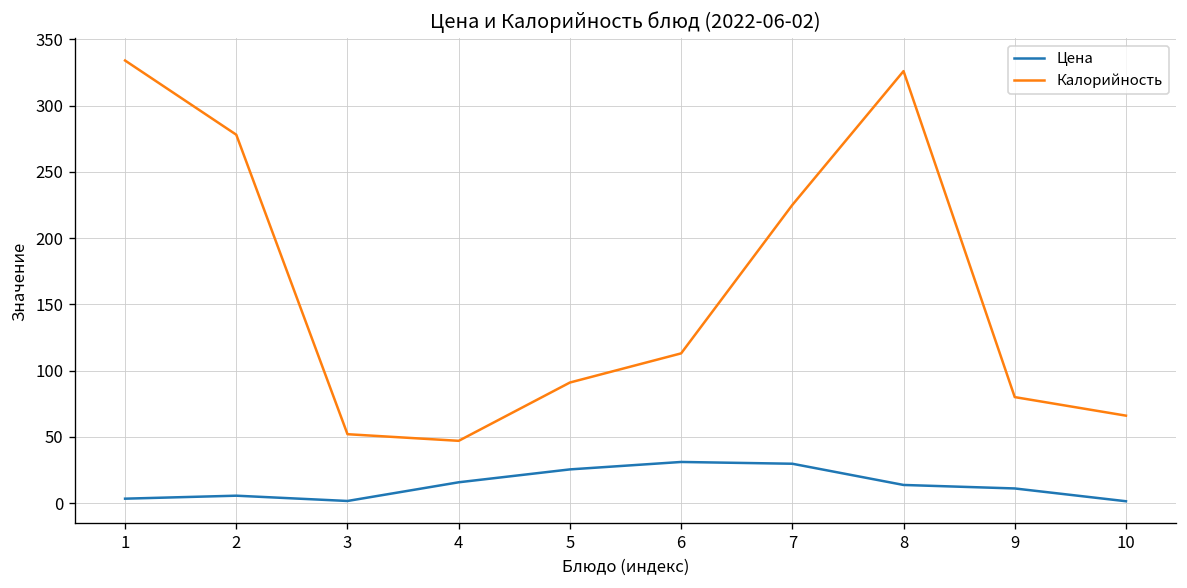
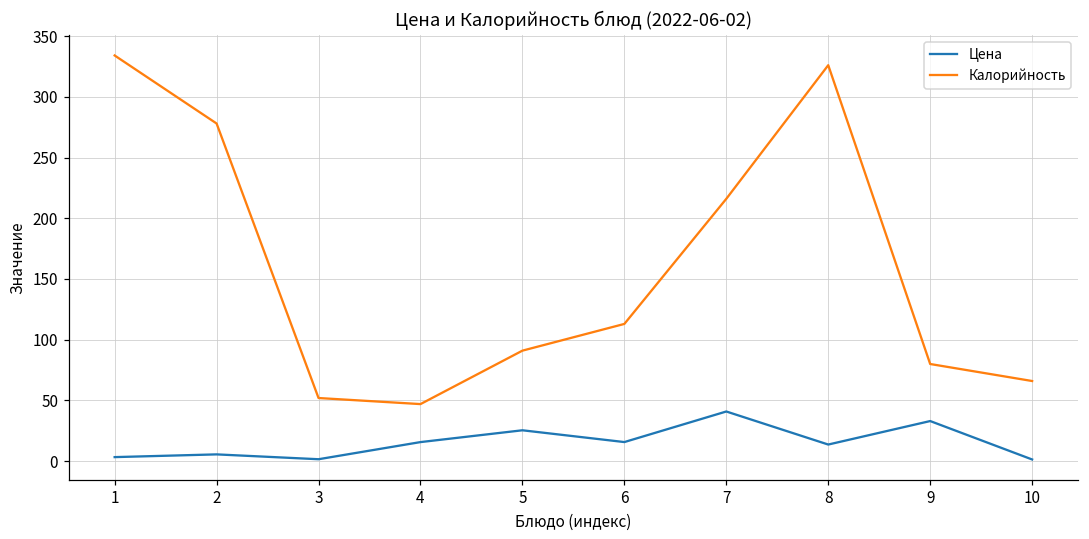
  {
    "Цена": {
      "1": 3,
      "2": 6,
      "3": 2,
      "4": 16,
      "5": 25,
-     "6": 31,
-     "7": 30,
+     "6": 16,
+     "7": 41,
      "8": 14,
-     "9": 11,
+     "9": 33,
      "10": 1
    },
    "Калорийность": {
      "1": 334,
      "2": 278,
      "3": 52,
      "4": 47,
      "5": 91,
      "6": 113,
-     "7": 225,
+     "7": 216,
      "8": 326,
      "9": 80,
      "10": 66
    }
  }
